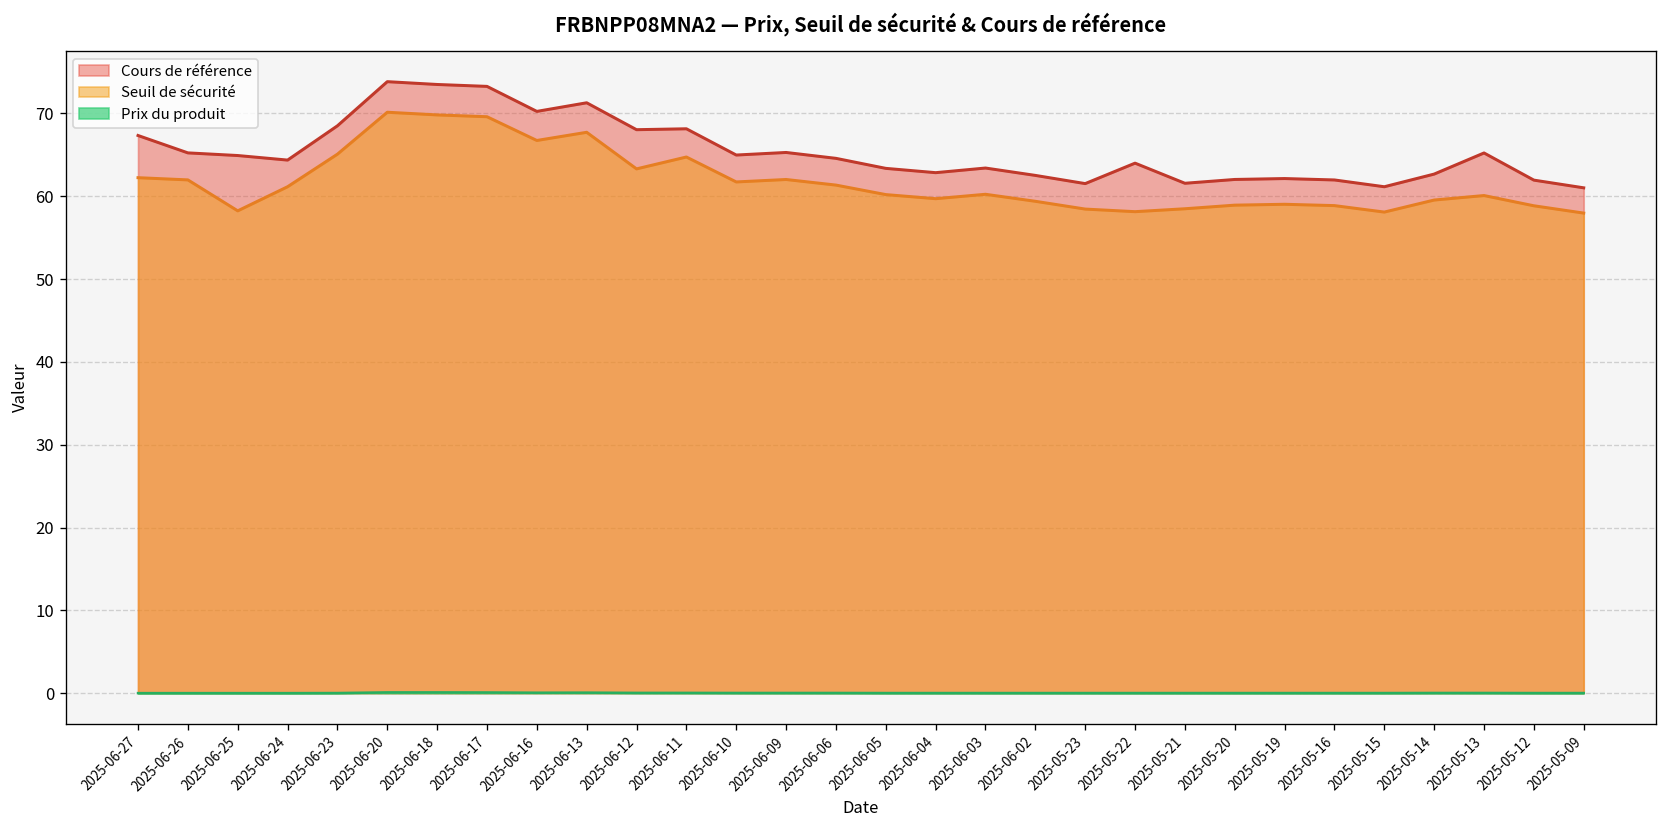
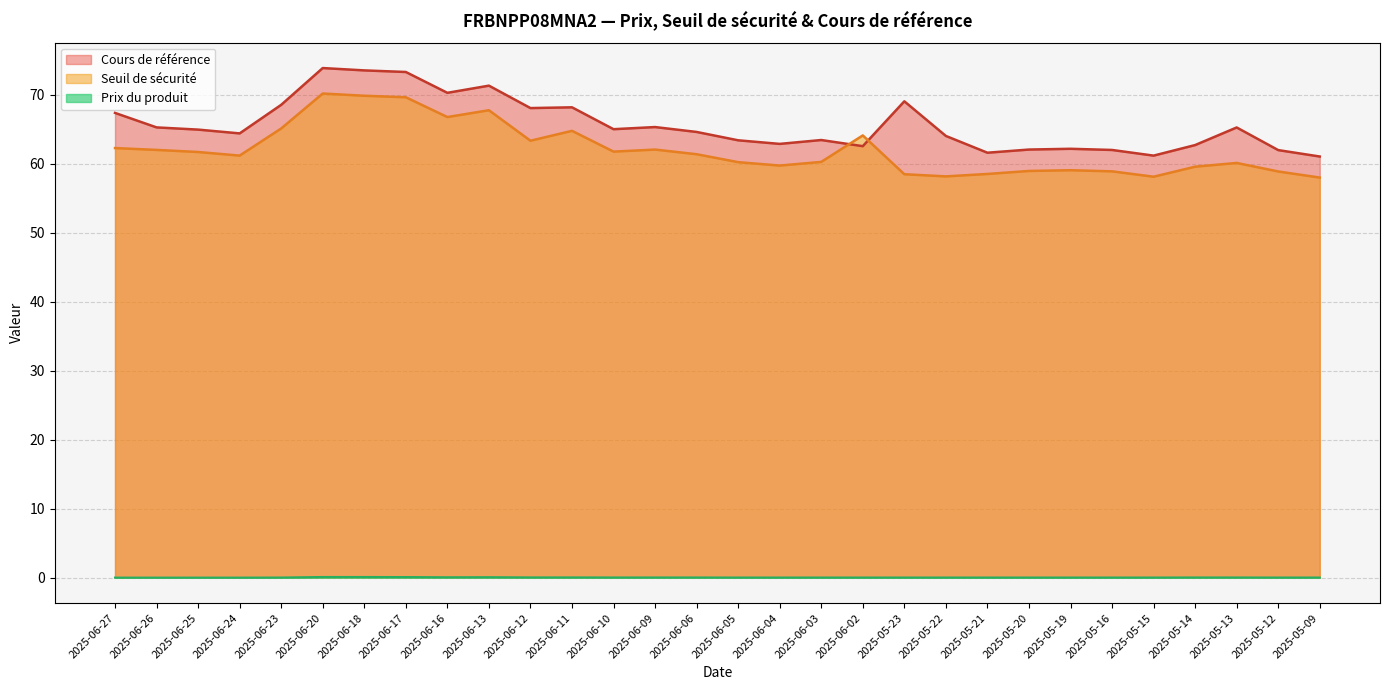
  {
    "Cours de référence": {
      "2025-06-27": 67,
      "2025-06-26": 65,
      "2025-06-25": 65,
      "2025-06-24": 64,
      "2025-06-23": 69,
      "2025-06-20": 74,
      "2025-06-18": 74,
      "2025-06-17": 73,
      "2025-06-16": 70,
      "2025-06-13": 71,
      "2025-06-12": 68,
      "2025-06-11": 68,
      "2025-06-10": 65,
      "2025-06-09": 65,
      "2025-06-06": 65,
      "2025-06-05": 63,
      "2025-06-04": 63,
      "2025-06-03": 63,
      "2025-06-02": 63,
-     "2025-05-23": 62,
+     "2025-05-23": 69,
      "2025-05-22": 64,
      "2025-05-21": 62,
      "2025-05-20": 62,
      "2025-05-19": 62,
      "2025-05-16": 62,
      "2025-05-15": 61,
      "2025-05-14": 63,
      "2025-05-13": 65,
      "2025-05-12": 62,
      "2025-05-09": 61
    },
    "Seuil de sécurité": {
      "2025-06-27": 62,
      "2025-06-26": 62,
-     "2025-06-25": 58,
+     "2025-06-25": 62,
      "2025-06-24": 61,
      "2025-06-23": 65,
      "2025-06-20": 70,
      "2025-06-18": 70,
      "2025-06-17": 70,
      "2025-06-16": 67,
      "2025-06-13": 68,
      "2025-06-12": 63,
      "2025-06-11": 65,
      "2025-06-10": 62,
      "2025-06-09": 62,
      "2025-06-06": 61,
      "2025-06-05": 60,
      "2025-06-04": 60,
      "2025-06-03": 60,
-     "2025-06-02": 59,
+     "2025-06-02": 64,
      "2025-05-23": 58,
      "2025-05-22": 58,
      "2025-05-21": 58,
      "2025-05-20": 59,
      "2025-05-19": 59,
      "2025-05-16": 59,
      "2025-05-15": 58,
      "2025-05-14": 60,
      "2025-05-13": 60,
      "2025-05-12": 59,
      "2025-05-09": 58
    },
    "Prix du produit": {
      "2025-06-27": 0,
      "2025-06-26": 0,
      "2025-06-25": 0,
      "2025-06-24": 0,
      "2025-06-23": 0,
      "2025-06-20": 0,
      "2025-06-18": 0,
      "2025-06-17": 0,
      "2025-06-16": 0,
      "2025-06-13": 0,
      "2025-06-12": 0,
      "2025-06-11": 0,
      "2025-06-10": 0,
      "2025-06-09": 0,
      "2025-06-06": 0,
      "2025-06-05": 0,
      "2025-06-04": 0,
      "2025-06-03": 0,
      "2025-06-02": 0,
      "2025-05-23": 0,
      "2025-05-22": 0,
      "2025-05-21": 0,
      "2025-05-20": 0,
      "2025-05-19": 0,
      "2025-05-16": 0,
      "2025-05-15": 0,
      "2025-05-14": 0,
      "2025-05-13": 0,
      "2025-05-12": 0,
      "2025-05-09": 0
    }
  }
